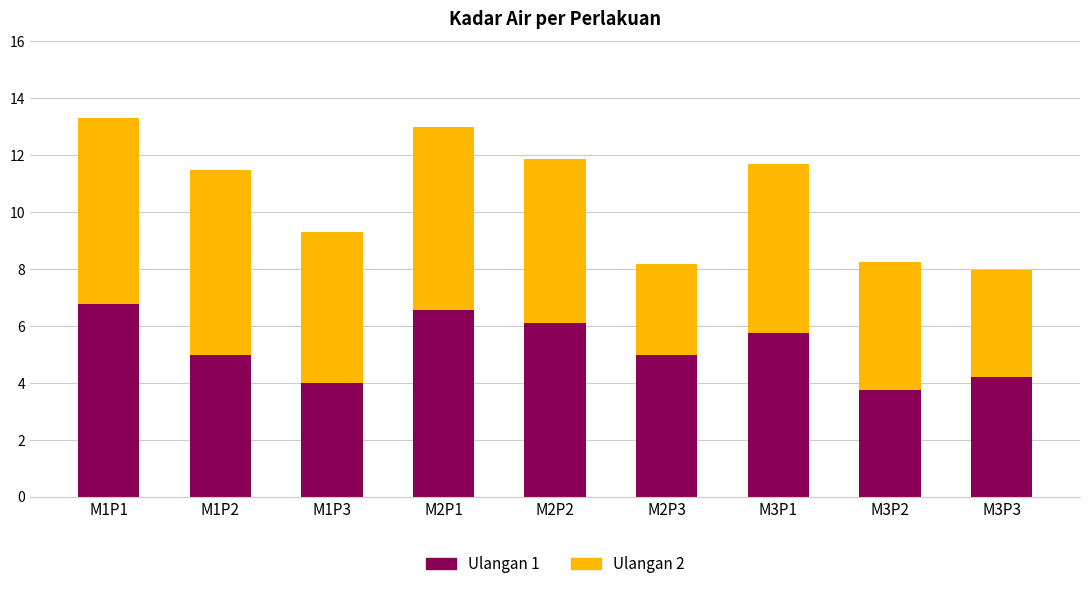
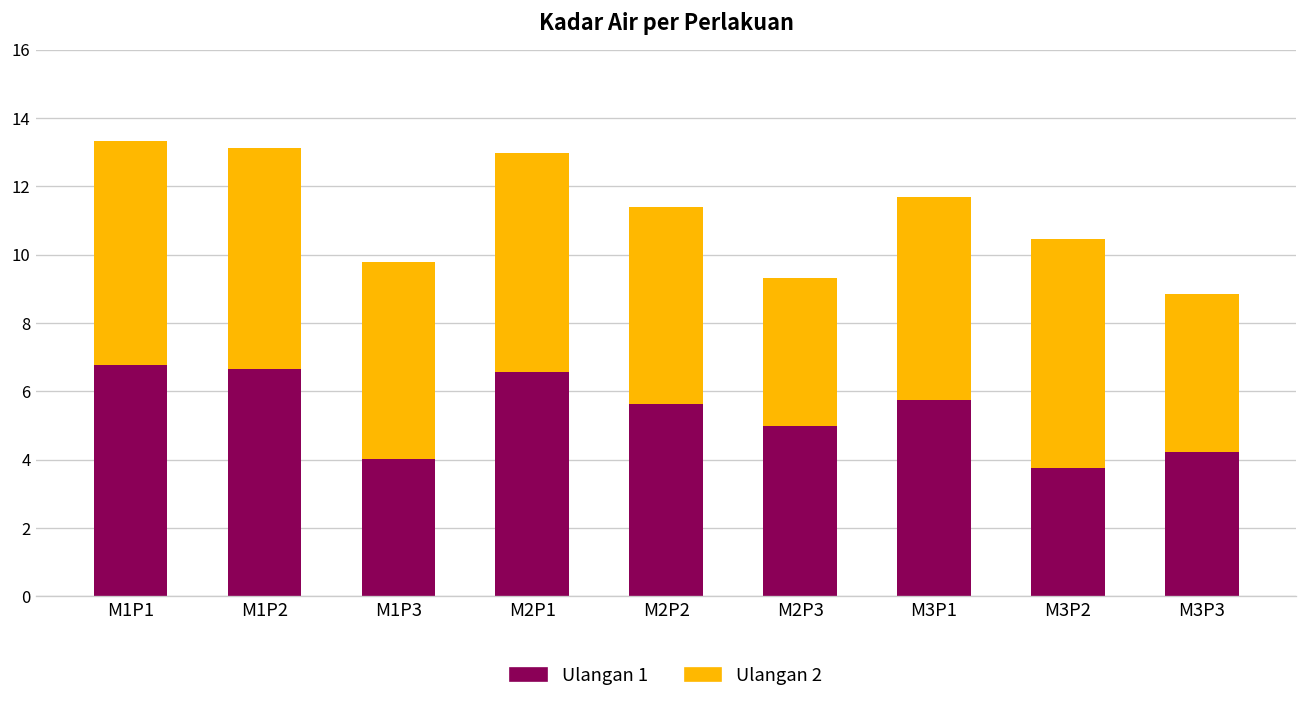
  {
    "Ulangan 1": {
      "M1P1": 6.8,
-     "M1P2": 5.0,
+     "M1P2": 6.6,
      "M1P3": 4.0,
      "M2P1": 6.6,
-     "M2P2": 6.1,
+     "M2P2": 5.6,
      "M2P3": 5.0,
      "M3P1": 5.8,
      "M3P2": 3.8,
      "M3P3": 4.2
    },
    "Ulangan 2": {
      "M1P1": 6.5,
      "M1P2": 6.5,
-     "M1P3": 5.3,
+     "M1P3": 5.8,
      "M2P1": 6.4,
      "M2P2": 5.8,
-     "M2P3": 3.2,
+     "M2P3": 4.4,
      "M3P1": 5.9,
-     "M3P2": 4.5,
-     "M3P3": 3.8
+     "M3P2": 6.7,
+     "M3P3": 4.6
    }
  }
